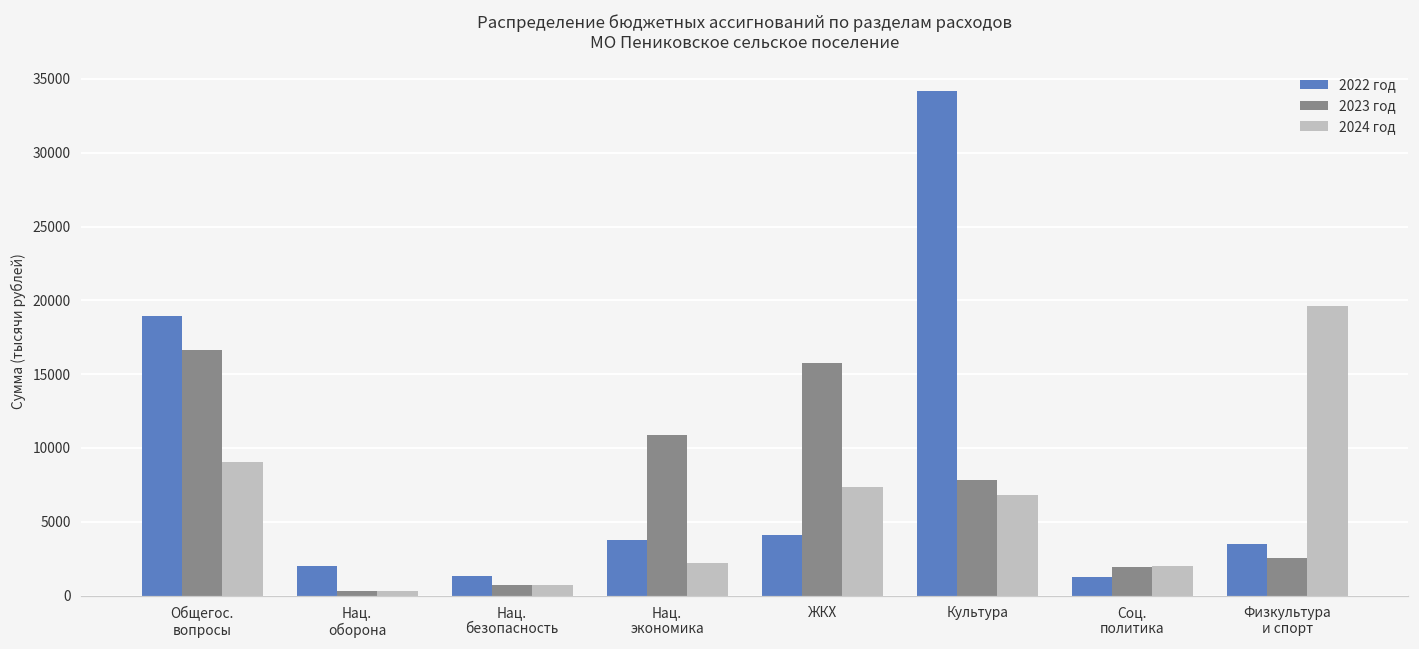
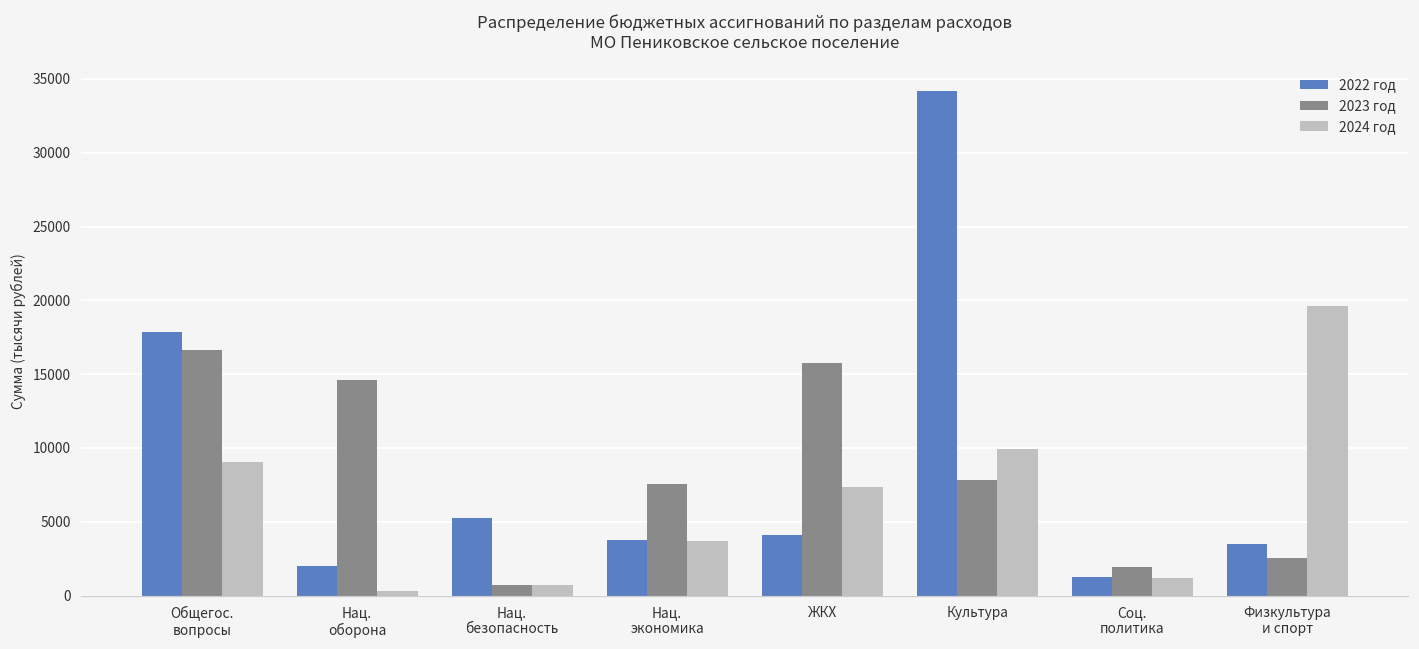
  {
    "2022 год": {
-     "Общегос. вопросы": 18900,
+     "Общегос. вопросы": 17900,
      "Нац. оборона": 2000,
-     "Нац. безопасность": 1300,
+     "Нац. безопасность": 5300,
      "Нац. экономика": 3800,
      "ЖКХ": 4100,
      "Культура": 34200,
      "Соц. политика": 1300,
      "Физкультура и спорт": 3500
    },
    "2023 год": {
      "Общегос. вопросы": 16700,
-     "Нац. оборона": 300,
+     "Нац. оборона": 14600,
      "Нац. безопасность": 700,
-     "Нац. экономика": 10900,
+     "Нац. экономика": 7600,
      "ЖКХ": 15700,
      "Культура": 7800,
      "Соц. политика": 2000,
      "Физкультура и спорт": 2500
    },
    "2024 год": {
      "Общегос. вопросы": 9100,
      "Нац. оборона": 300,
      "Нац. безопасность": 700,
-     "Нац. экономика": 2200,
+     "Нац. экономика": 3700,
      "ЖКХ": 7400,
-     "Культура": 6800,
-     "Соц. политика": 2000,
+     "Культура": 9900,
+     "Соц. политика": 1200,
      "Физкультура и спорт": 19600
    }
  }
